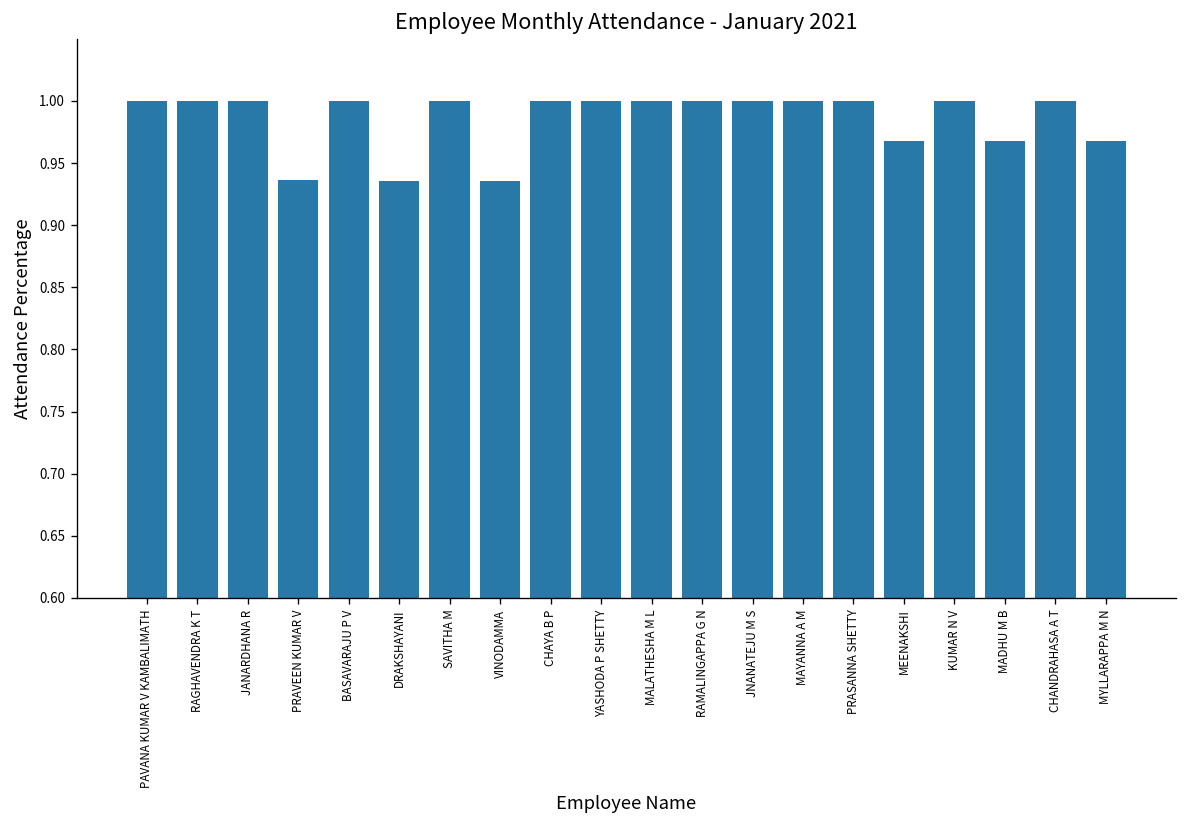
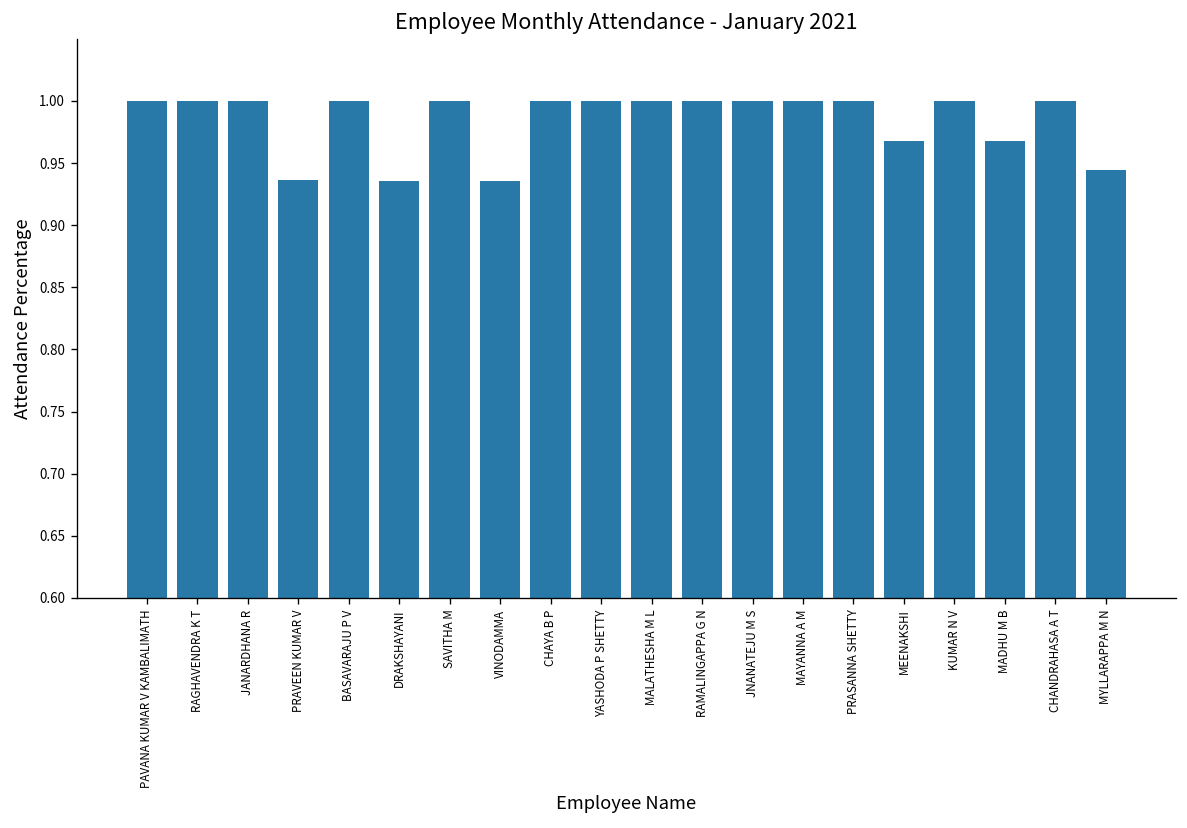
  {
    "PAVANA KUMAR V KAMBALIMATH": 1.000,
    "RAGHAVENDRA K T": 1.000,
    "JANARDHANA R": 1.000,
    "PRAVEEN KUMAR V": 0.936,
    "BASAVARAJU P V": 1.000,
    "DRAKSHAYANI": 0.935,
    "SAVITHA M": 1.000,
    "VINODAMMA": 0.935,
    "CHAYA B P": 1.000,
    "YASHODA P SHETTY": 1.000,
    "MALATHESHA M L": 1.000,
    "RAMALINGAPPA G N": 1.000,
    "JNANATEJU M S": 1.000,
    "MAYANNA A M": 1.000,
    "PRASANNA SHETTY": 1.000,
    "MEENAKSHI": 0.968,
    "KUMAR N V": 1.000,
    "MADHU M B": 0.968,
    "CHANDRAHASA A T": 1.000,
-   "MYLLARAPPA M N": 0.968
+   "MYLLARAPPA M N": 0.944
  }
